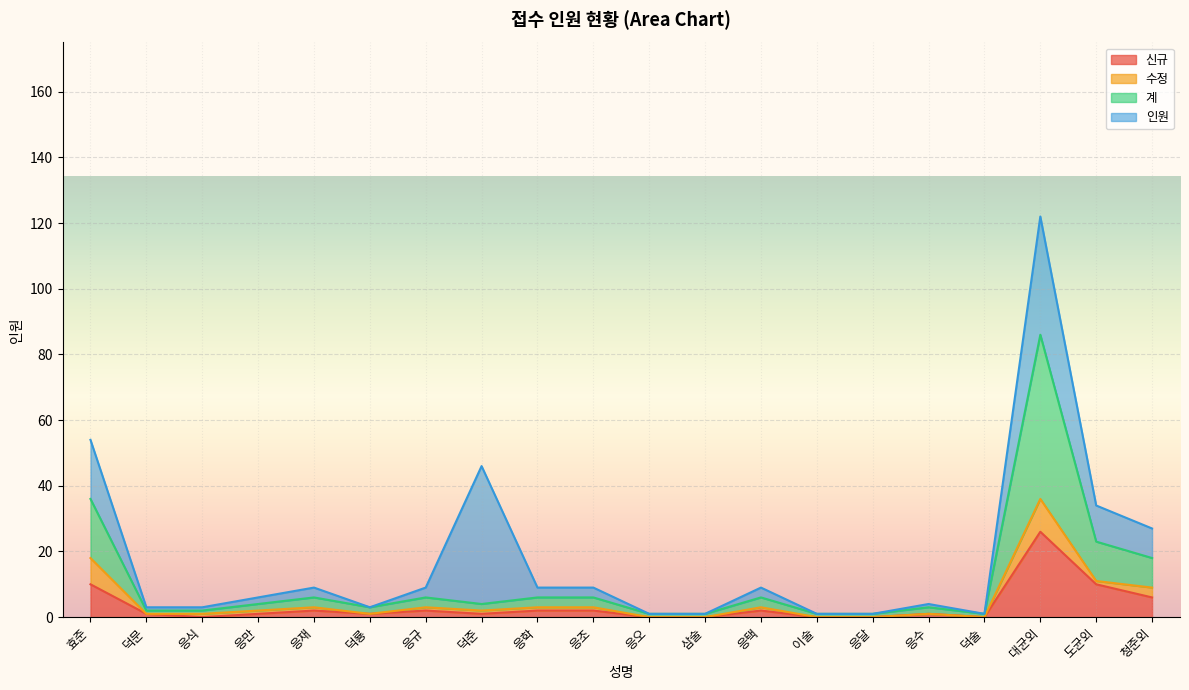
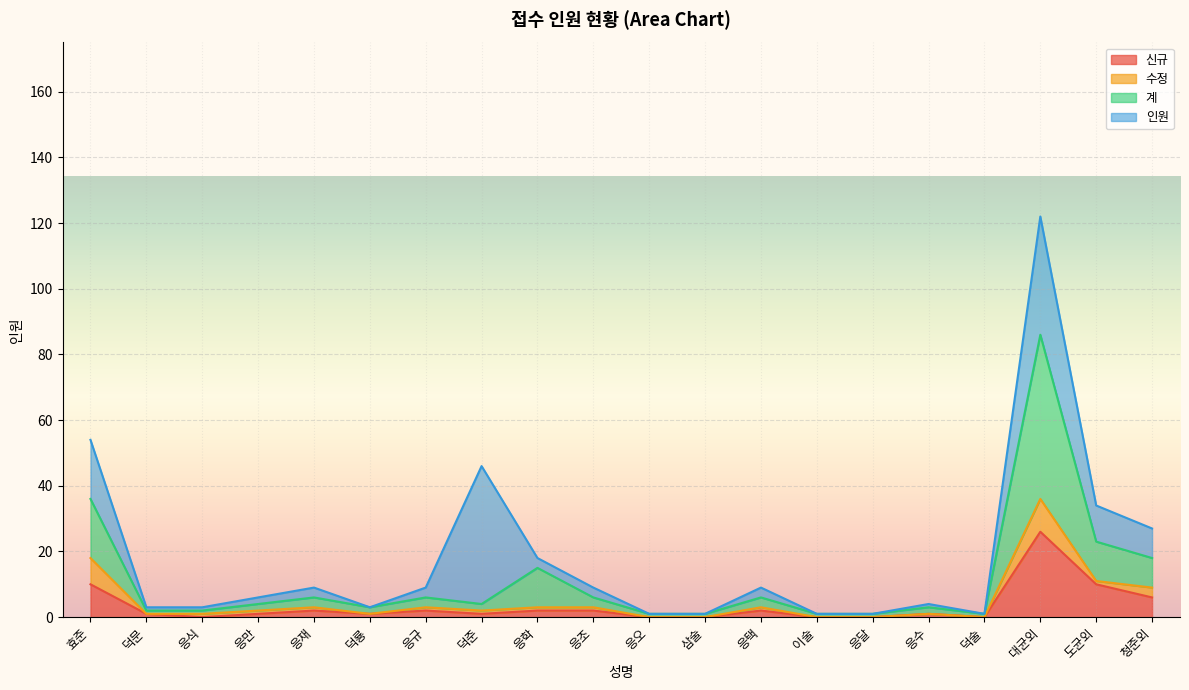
  {
    "신규": {
      "효준": 10,
      "응식": 0,
      "응만": 1,
      "응재": 2,
      "응규": 2,
      "덕준": 1,
      "응학": 2,
      "응조": 2,
      "응택": 2,
      "대균외": 26,
      "도균외": 10,
      "청준외": 6
    },
    "수정": {
      "효준": 18,
      "응식": 1,
      "응만": 2,
      "응재": 3,
      "응규": 3,
      "덕준": 2,
      "응학": 3,
      "응조": 3,
      "응택": 3,
      "대균외": 36,
      "도균외": 11,
      "청준외": 9
    },
    "계": {
      "효준": 18,
      "덕문": 1,
      "응식": 1,
      "응만": 2,
      "응재": 3,
      "응규": 3,
      "덕준": 2,
-     "응학": 3,
+     "응학": 12,
      "응조": 3,
      "응택": 3,
      "응수": 2,
      "대균외": 50,
      "도균외": 12,
      "청준외": 9
    },
    "인원": {
      "효준": 18,
      "덕문": 1,
      "응식": 1,
      "응만": 2,
      "응재": 3,
      "응규": 3,
      "덕준": 42,
      "응학": 3,
      "응조": 3,
      "응택": 3,
      "응수": 1,
      "대균외": 36,
      "도균외": 11,
      "청준외": 9
    }
  }
